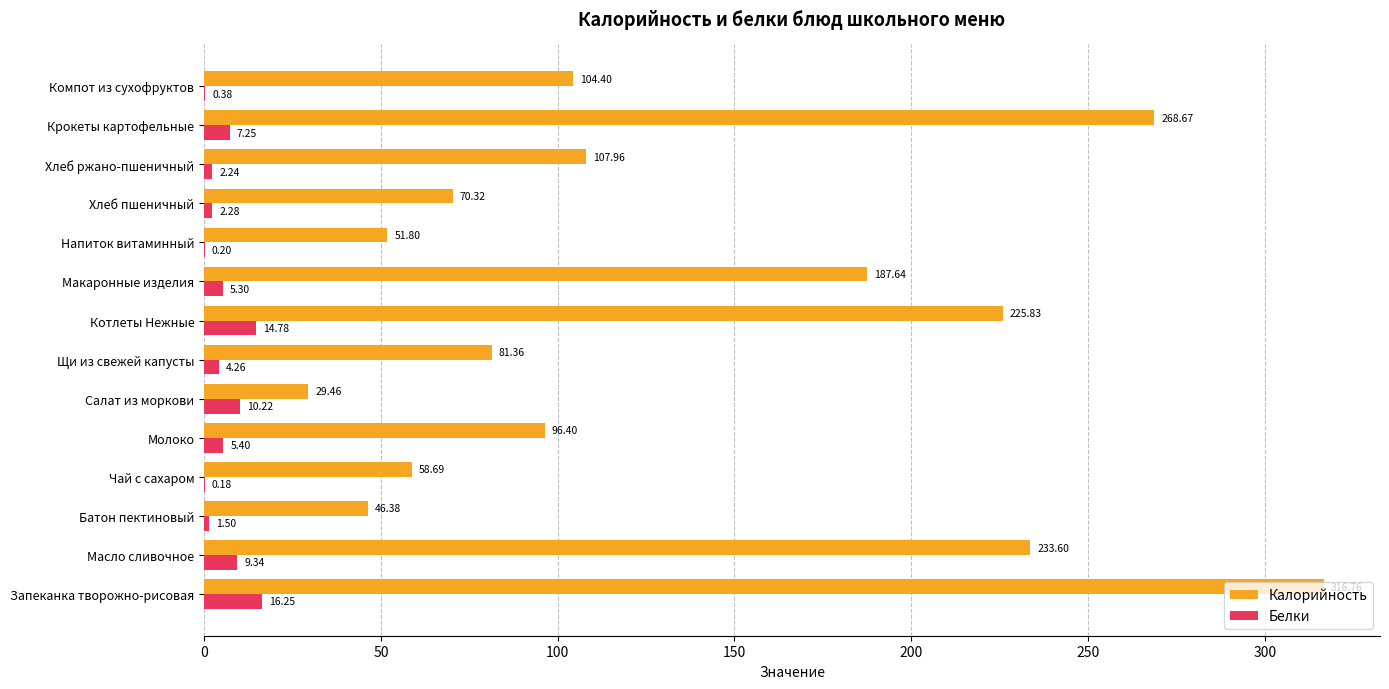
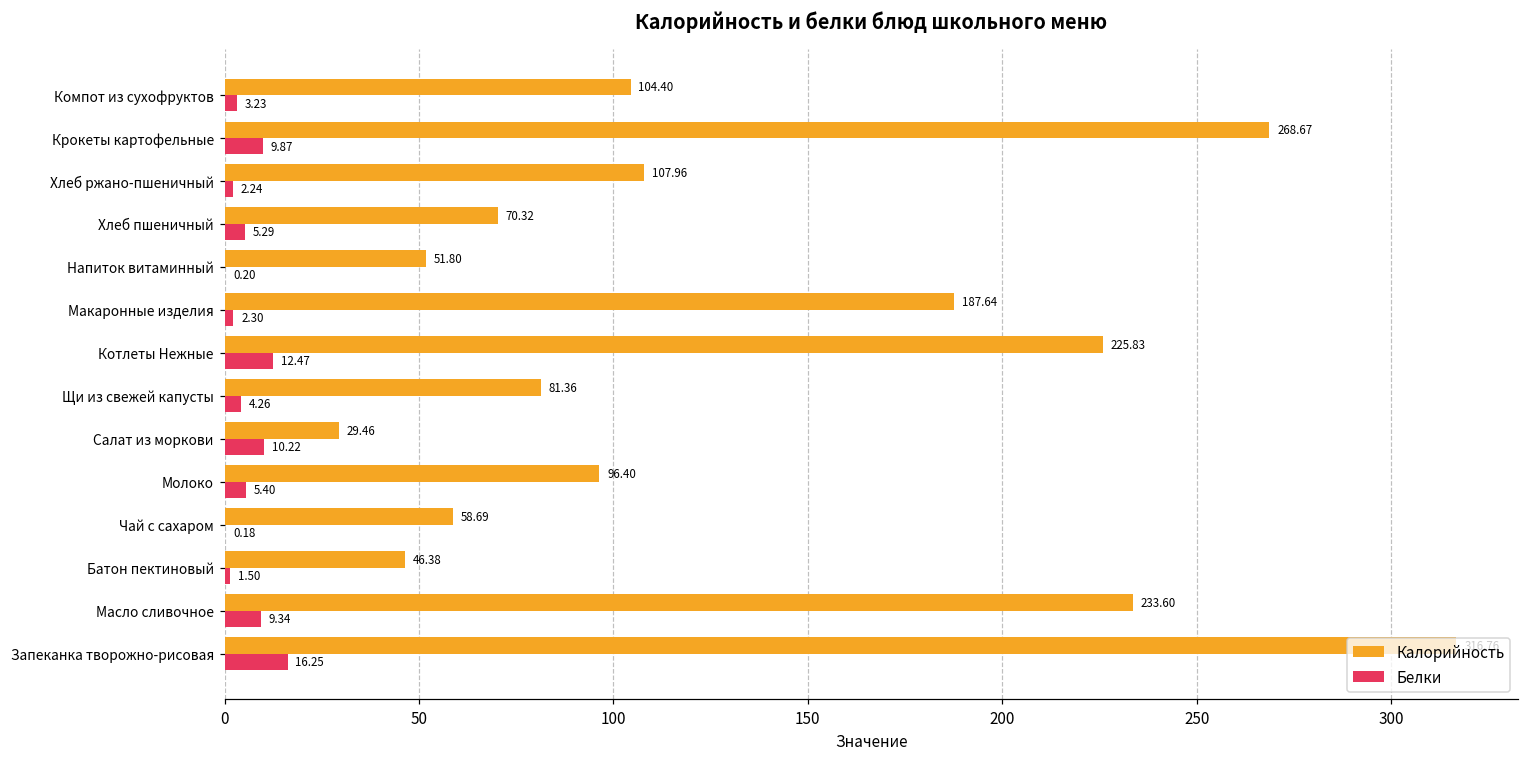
  {
    "Калорийность": {
      "Компот из сухофруктов": 104.40,
      "Крокеты картофельные": 268.67,
      "Хлеб ржано-пшеничный": 107.96,
      "Хлеб пшеничный": 70.32,
      "Напиток витаминный": 51.80,
      "Макаронные изделия": 187.64,
      "Котлеты Нежные": 225.83,
      "Щи из свежей капусты": 81.36,
      "Салат из моркови": 29.46,
      "Молоко": 96.40,
      "Чай с сахаром": 58.69,
      "Батон пектиновый": 46.38,
      "Масло сливочное": 233.60
    },
    "Белки": {
-     "Компот из сухофруктов": 0.38,
-     "Крокеты картофельные": 7.25,
+     "Компот из сухофруктов": 3.23,
+     "Крокеты картофельные": 9.87,
      "Хлеб ржано-пшеничный": 2.24,
-     "Хлеб пшеничный": 2.28,
+     "Хлеб пшеничный": 5.29,
      "Напиток витаминный": 0.20,
-     "Макаронные изделия": 5.30,
-     "Котлеты Нежные": 14.78,
+     "Макаронные изделия": 2.30,
+     "Котлеты Нежные": 12.47,
      "Щи из свежей капусты": 4.26,
      "Салат из моркови": 10.22,
      "Молоко": 5.40,
      "Чай с сахаром": 0.18,
      "Батон пектиновый": 1.50,
      "Масло сливочное": 9.34,
      "Запеканка творожно-рисовая": 16.25
    }
  }
